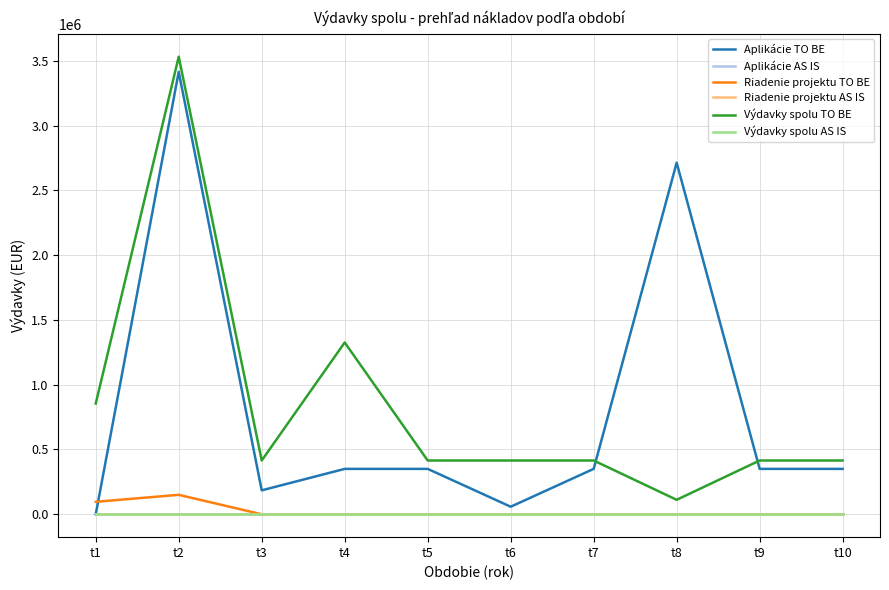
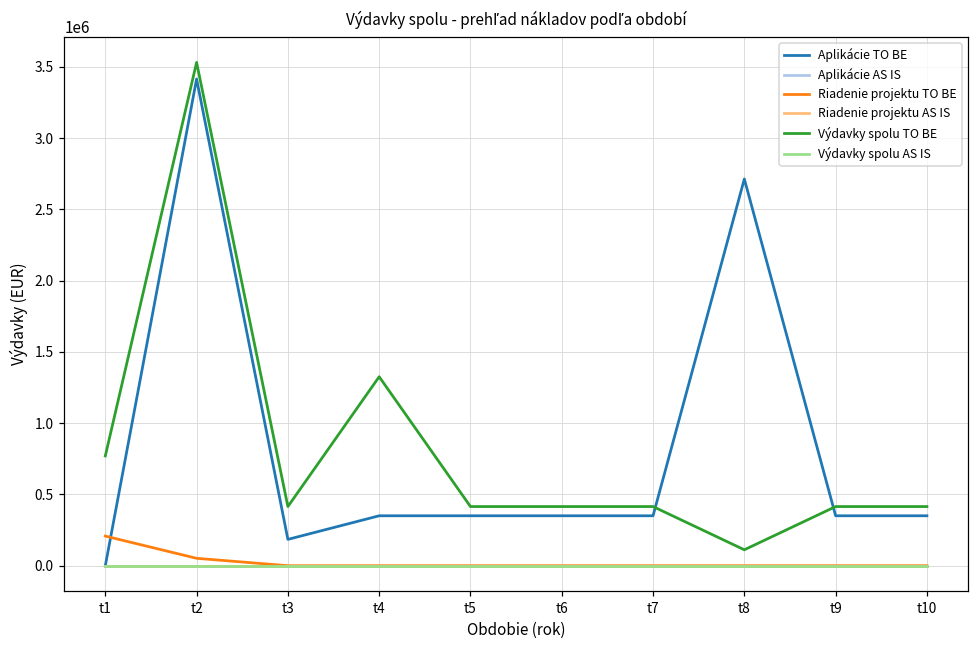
  {
    "Aplikácie TO BE": {
      "t2": 3410000,
      "t3": 180000,
      "t4": 350000,
      "t5": 350000,
-     "t6": 60000,
+     "t6": 350000,
      "t7": 350000,
      "t8": 2710000,
      "t9": 350000,
      "t10": 350000
    },
    "Výdavky spolu AS IS": {
      "t2": 0
    },
    "Riadenie projektu TO BE": {
-     "t1": 100000,
-     "t2": 150000
+     "t1": 210000,
+     "t2": 50000
    },
    "Výdavky spolu TO BE": {
-     "t1": 850000,
+     "t1": 770000,
      "t2": 3530000,
      "t3": 420000,
      "t4": 1330000,
      "t5": 420000,
      "t6": 420000,
      "t7": 420000,
      "t8": 110000,
      "t9": 420000,
      "t10": 420000
    }
  }
